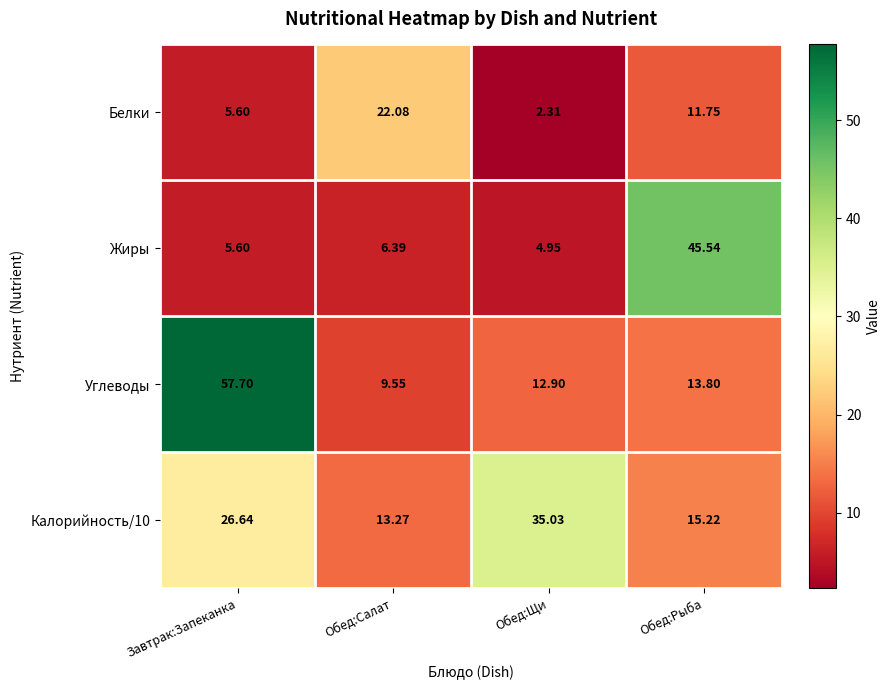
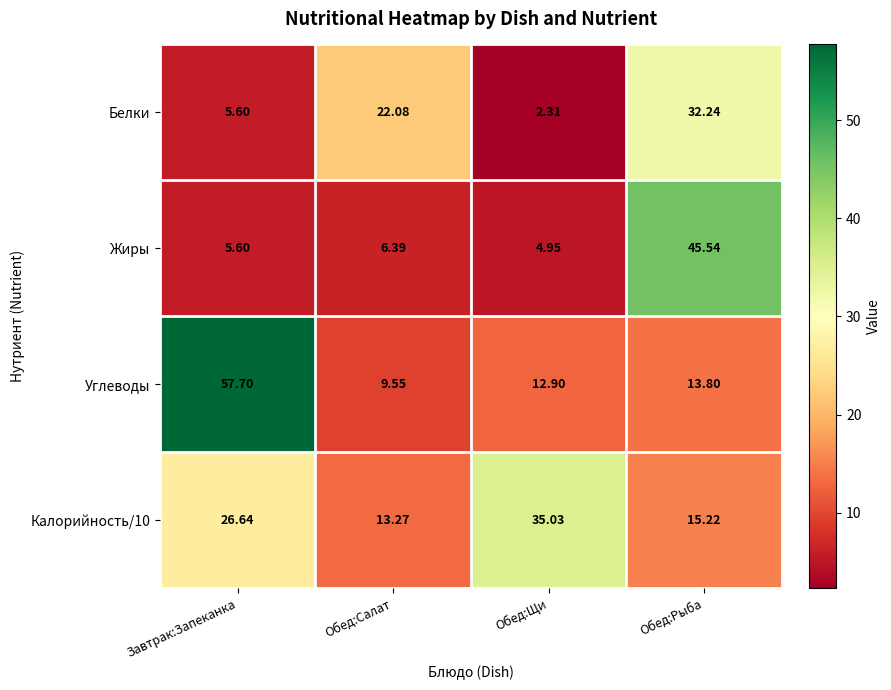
  {
    "Белки": {
      "Завтрак:Запеканка": 5.60,
      "Обед:Салат": 22.08,
      "Обед:Щи": 2.31,
-     "Обед:Рыба": 11.75
+     "Обед:Рыба": 32.24
    },
    "Жиры": {
      "Завтрак:Запеканка": 5.60,
      "Обед:Салат": 6.39,
      "Обед:Щи": 4.95,
      "Обед:Рыба": 45.54
    },
    "Углеводы": {
      "Завтрак:Запеканка": 57.70,
      "Обед:Салат": 9.55,
      "Обед:Щи": 12.90,
      "Обед:Рыба": 13.80
    },
    "Калорийность/10": {
      "Завтрак:Запеканка": 26.64,
      "Обед:Салат": 13.27,
      "Обед:Щи": 35.03,
      "Обед:Рыба": 15.22
    }
  }
